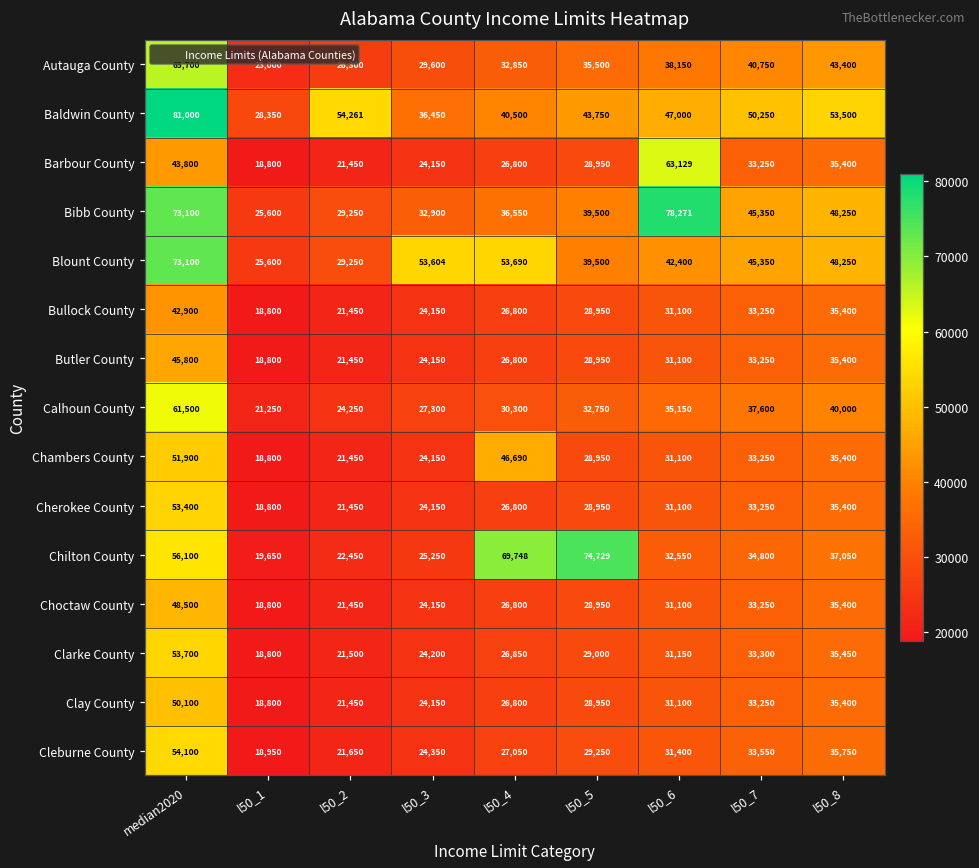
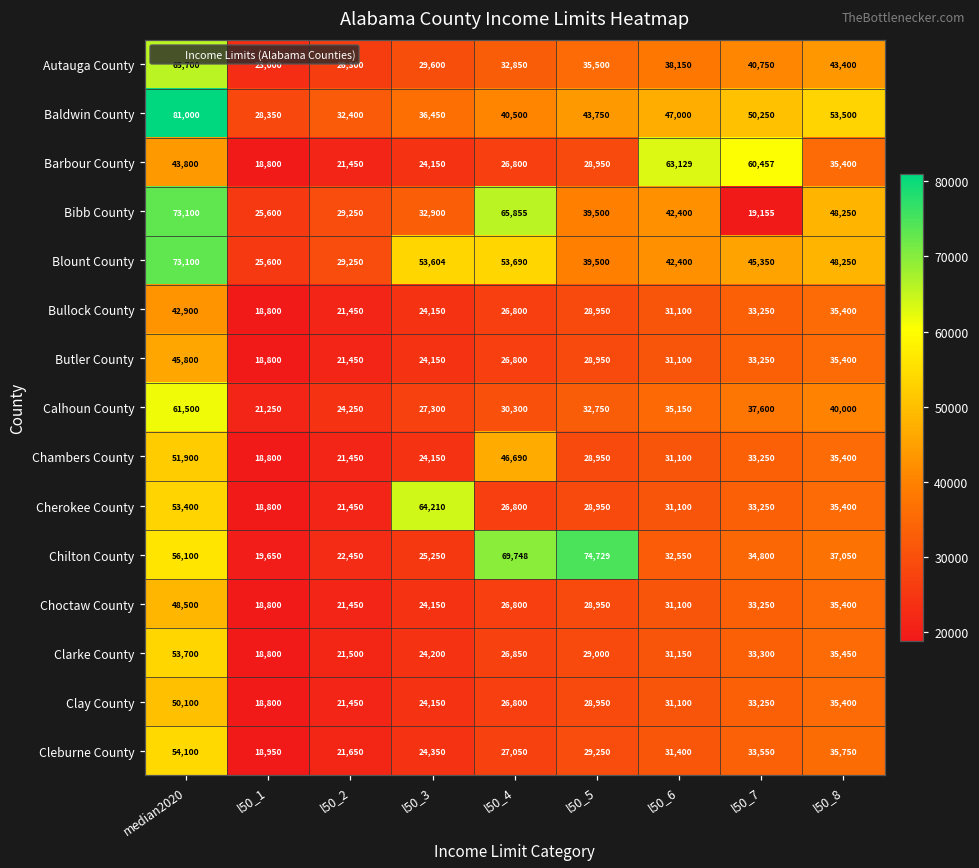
  {
    "Autauga County": {
      "l50_3": "29,600",
      "l50_4": "32,850",
      "l50_5": "35,500",
      "l50_6": "38,150",
      "l50_7": "40,750",
      "l50_8": "43,400"
    },
    "Baldwin County": {
      "median2020": "81,000",
      "l50_1": "28,350",
-     "l50_2": "54,261",
+     "l50_2": "32,400",
      "l50_3": "36,450",
      "l50_4": "40,500",
      "l50_5": "43,750",
      "l50_6": "47,000",
      "l50_7": "50,250",
      "l50_8": "53,500"
    },
    "Barbour County": {
      "median2020": "43,800",
      "l50_1": "18,800",
      "l50_2": "21,450",
      "l50_3": "24,150",
      "l50_4": "26,800",
      "l50_5": "28,950",
      "l50_6": "63,129",
-     "l50_7": "33,250",
+     "l50_7": "60,457",
      "l50_8": "35,400"
    },
    "Bibb County": {
      "median2020": "73,100",
      "l50_1": "25,600",
      "l50_2": "29,250",
      "l50_3": "32,900",
-     "l50_4": "36,550",
+     "l50_4": "65,855",
      "l50_5": "39,500",
-     "l50_6": "78,271",
-     "l50_7": "45,350",
+     "l50_6": "42,400",
+     "l50_7": "19,155",
      "l50_8": "48,250"
    },
    "Blount County": {
      "median2020": "73,100",
      "l50_1": "25,600",
      "l50_2": "29,250",
      "l50_3": "53,604",
      "l50_4": "53,690",
      "l50_5": "39,500",
      "l50_6": "42,400",
      "l50_7": "45,350",
      "l50_8": "48,250"
    },
    "Bullock County": {
      "median2020": "42,900",
      "l50_1": "18,800",
      "l50_2": "21,450",
      "l50_3": "24,150",
      "l50_4": "26,800",
      "l50_5": "28,950",
      "l50_6": "31,100",
      "l50_7": "33,250",
      "l50_8": "35,400"
    },
    "Butler County": {
      "median2020": "45,800",
      "l50_1": "18,800",
      "l50_2": "21,450",
      "l50_3": "24,150",
      "l50_4": "26,800",
      "l50_5": "28,950",
      "l50_6": "31,100",
      "l50_7": "33,250",
      "l50_8": "35,400"
    },
    "Calhoun County": {
      "median2020": "61,500",
      "l50_1": "21,250",
      "l50_2": "24,250",
      "l50_3": "27,300",
      "l50_4": "30,300",
      "l50_5": "32,750",
      "l50_6": "35,150",
      "l50_7": "37,600",
      "l50_8": "40,000"
    },
    "Chambers County": {
      "median2020": "51,900",
      "l50_1": "18,800",
      "l50_2": "21,450",
      "l50_3": "24,150",
      "l50_4": "46,690",
      "l50_5": "28,950",
      "l50_6": "31,100",
      "l50_7": "33,250",
      "l50_8": "35,400"
    },
    "Cherokee County": {
      "median2020": "53,400",
      "l50_1": "18,800",
      "l50_2": "21,450",
-     "l50_3": "24,150",
+     "l50_3": "64,210",
      "l50_4": "26,800",
      "l50_5": "28,950",
      "l50_6": "31,100",
      "l50_7": "33,250",
      "l50_8": "35,400"
    },
    "Chilton County": {
      "median2020": "56,100",
      "l50_1": "19,650",
      "l50_2": "22,450",
      "l50_3": "25,250",
      "l50_4": "69,748",
      "l50_5": "74,729",
      "l50_6": "32,550",
      "l50_7": "34,800",
      "l50_8": "37,050"
    },
    "Choctaw County": {
      "median2020": "48,500",
      "l50_1": "18,800",
      "l50_2": "21,450",
      "l50_3": "24,150",
      "l50_4": "26,800",
      "l50_5": "28,950",
      "l50_6": "31,100",
      "l50_7": "33,250",
      "l50_8": "35,400"
    },
    "Clarke County": {
      "median2020": "53,700",
      "l50_1": "18,800",
      "l50_2": "21,500",
      "l50_3": "24,200",
      "l50_4": "26,850",
      "l50_5": "29,000",
      "l50_6": "31,150",
      "l50_7": "33,300",
      "l50_8": "35,450"
    },
    "Clay County": {
      "median2020": "50,100",
      "l50_1": "18,800",
      "l50_2": "21,450",
      "l50_3": "24,150",
      "l50_4": "26,800",
      "l50_5": "28,950",
      "l50_6": "31,100",
      "l50_7": "33,250",
      "l50_8": "35,400"
    },
    "Cleburne County": {
      "median2020": "54,100",
      "l50_1": "18,950",
      "l50_2": "21,650",
      "l50_3": "24,350",
      "l50_4": "27,050",
      "l50_5": "29,250",
      "l50_6": "31,400",
      "l50_7": "33,550",
      "l50_8": "35,750"
    }
  }
